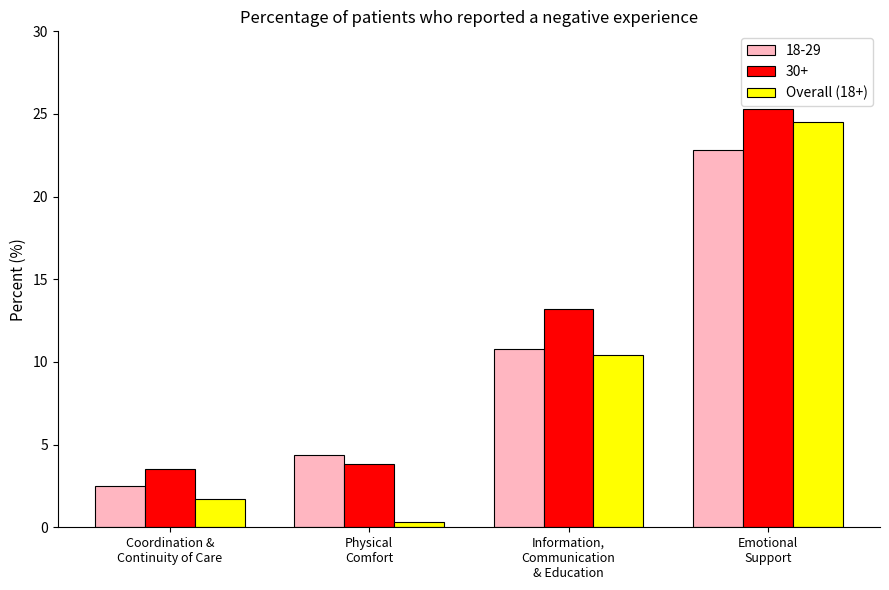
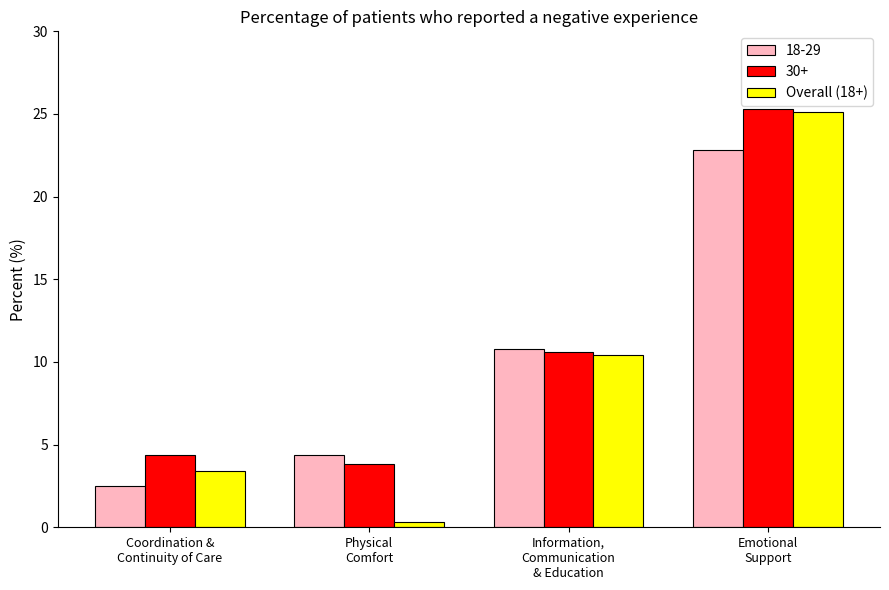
  {
    "18-29": {
      "Coordination & Continuity of Care": 2.5,
      "Physical Comfort": 4.4,
      "Information, Communication & Education": 10.8,
      "Emotional Support": 22.8
    },
    "30+": {
-     "Coordination & Continuity of Care": 3.5,
+     "Coordination & Continuity of Care": 4.4,
      "Physical Comfort": 3.8,
-     "Information, Communication & Education": 13.2,
+     "Information, Communication & Education": 10.6,
      "Emotional Support": 25.3
    },
    "Overall (18+)": {
-     "Coordination & Continuity of Care": 1.7,
+     "Coordination & Continuity of Care": 3.4,
      "Physical Comfort": 0.3,
      "Information, Communication & Education": 10.4,
-     "Emotional Support": 24.5
+     "Emotional Support": 25.1
    }
  }
